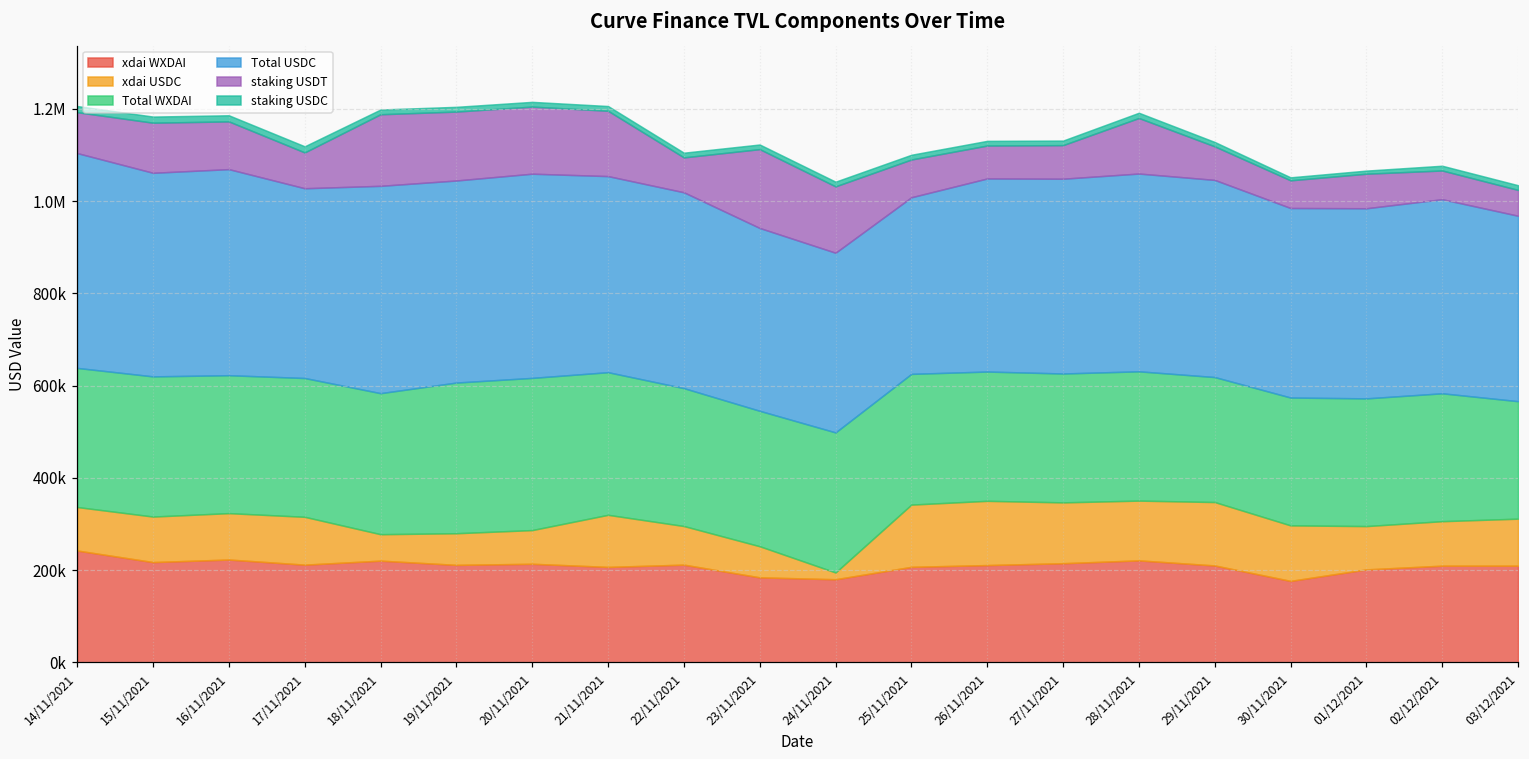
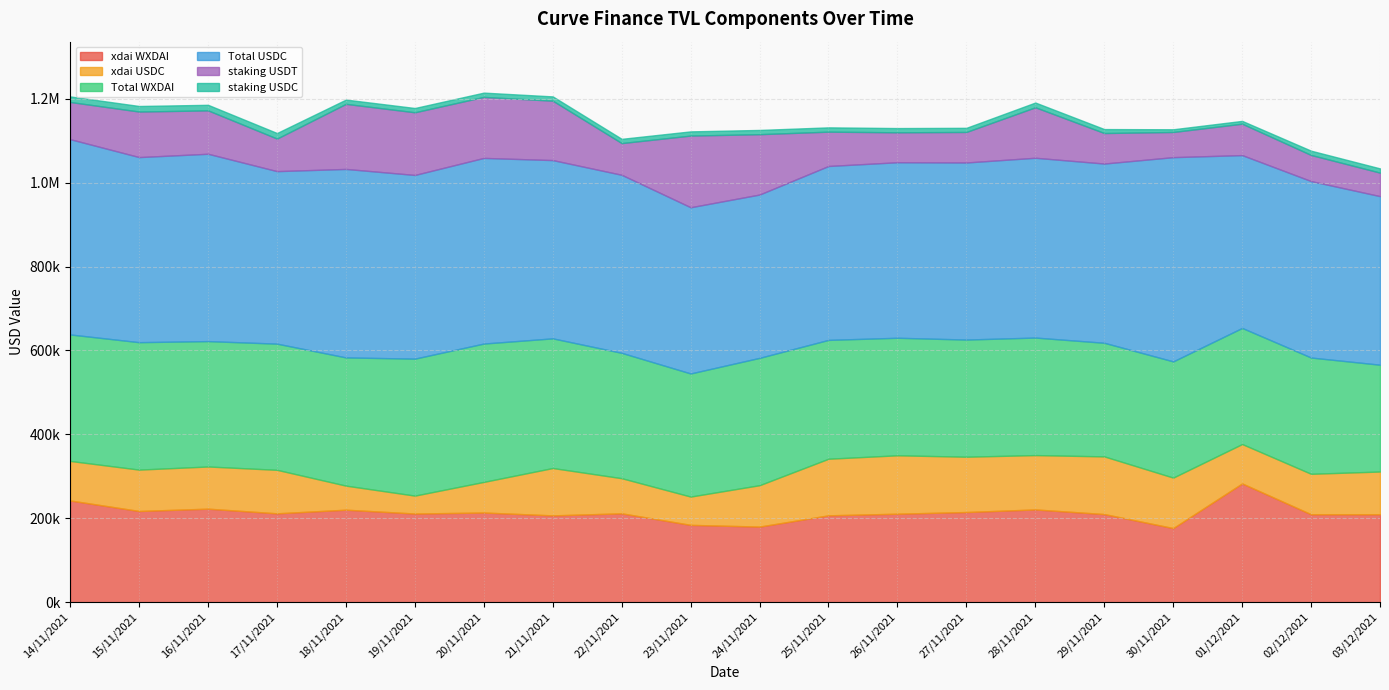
  {
    "xdai WXDAI": {
      "14/11/2021": 240000,
      "15/11/2021": 220000,
      "16/11/2021": 220000,
      "17/11/2021": 210000,
      "18/11/2021": 220000,
      "19/11/2021": 210000,
      "20/11/2021": 210000,
      "21/11/2021": 210000,
      "22/11/2021": 210000,
      "23/11/2021": 180000,
      "24/11/2021": 180000,
      "25/11/2021": 210000,
      "26/11/2021": 210000,
      "27/11/2021": 210000,
      "28/11/2021": 220000,
      "29/11/2021": 210000,
      "30/11/2021": 180000,
-     "01/12/2021": 200000,
+     "01/12/2021": 280000,
      "02/12/2021": 210000,
      "03/12/2021": 210000
    },
    "xdai USDC": {
      "14/11/2021": 90000,
      "15/11/2021": 100000,
      "16/11/2021": 100000,
      "17/11/2021": 100000,
      "18/11/2021": 60000,
-     "19/11/2021": 70000,
+     "19/11/2021": 40000,
      "20/11/2021": 70000,
      "21/11/2021": 110000,
      "22/11/2021": 80000,
      "23/11/2021": 70000,
-     "24/11/2021": 10000,
+     "24/11/2021": 100000,
      "25/11/2021": 130000,
      "26/11/2021": 140000,
      "27/11/2021": 130000,
      "28/11/2021": 130000,
      "29/11/2021": 140000,
      "30/11/2021": 120000,
      "01/12/2021": 90000,
      "02/12/2021": 100000,
      "03/12/2021": 100000
    },
    "Total USDC": {
      "14/11/2021": 470000,
      "15/11/2021": 440000,
      "16/11/2021": 450000,
      "17/11/2021": 410000,
      "18/11/2021": 450000,
      "19/11/2021": 440000,
      "20/11/2021": 440000,
      "21/11/2021": 430000,
      "22/11/2021": 420000,
      "23/11/2021": 400000,
      "24/11/2021": 390000,
-     "25/11/2021": 380000,
+     "25/11/2021": 410000,
      "26/11/2021": 420000,
      "27/11/2021": 420000,
      "28/11/2021": 430000,
      "29/11/2021": 430000,
-     "30/11/2021": 410000,
+     "30/11/2021": 490000,
      "01/12/2021": 410000,
      "02/12/2021": 420000,
      "03/12/2021": 400000
    },
    "staking USDT": {
      "14/11/2021": 90000,
      "15/11/2021": 110000,
      "16/11/2021": 100000,
      "17/11/2021": 80000,
      "18/11/2021": 160000,
      "19/11/2021": 150000,
      "20/11/2021": 150000,
      "21/11/2021": 140000,
      "22/11/2021": 80000,
      "23/11/2021": 170000,
      "24/11/2021": 140000,
      "25/11/2021": 80000,
      "26/11/2021": 70000,
      "27/11/2021": 70000,
      "28/11/2021": 120000,
      "29/11/2021": 70000,
      "30/11/2021": 60000,
      "01/12/2021": 70000,
      "02/12/2021": 60000,
      "03/12/2021": 60000
    }
  }
